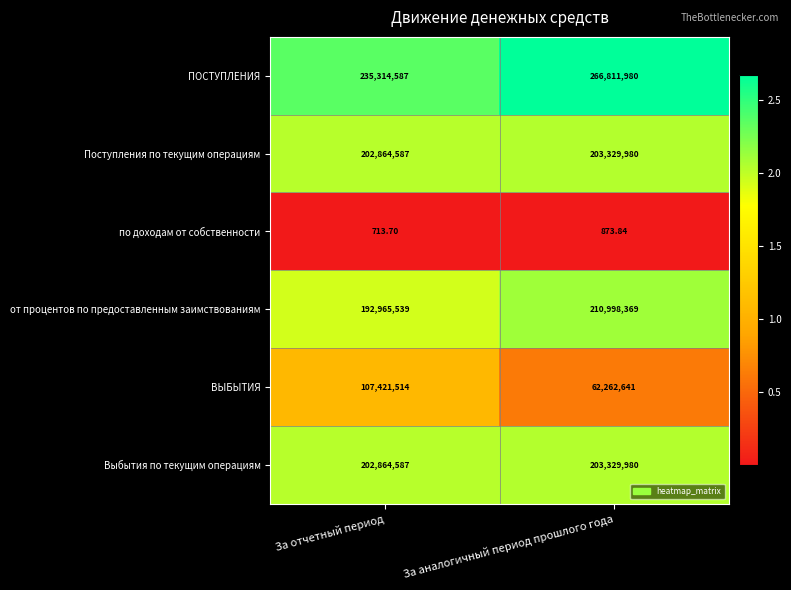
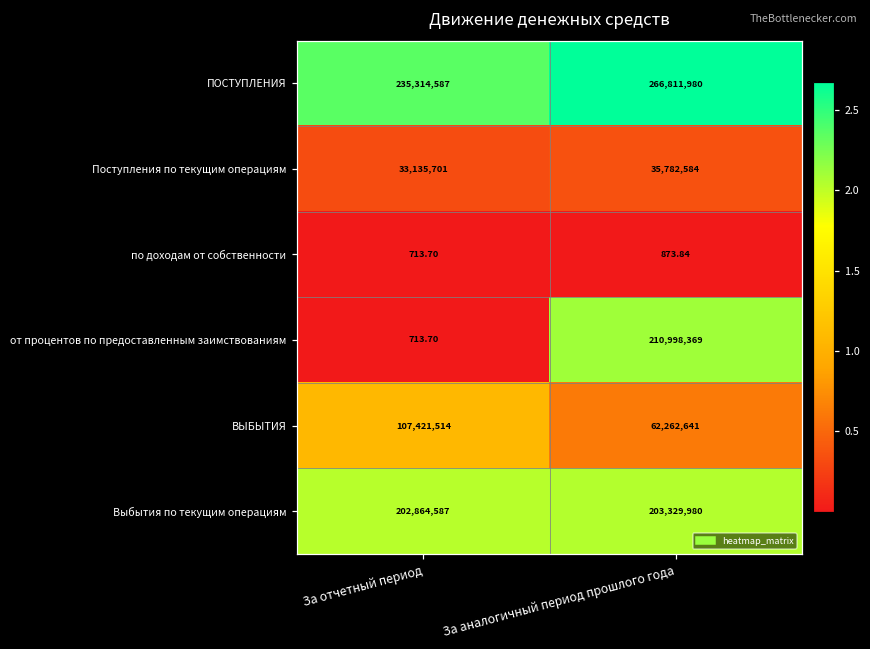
  {
    "ПОСТУПЛЕНИЯ": {
      "За отчетный период": "235,314,587",
      "За аналогичный период прошлого года": "266,811,980"
    },
    "Поступления по текущим операциям": {
-     "За отчетный период": "202,864,587",
-     "За аналогичный период прошлого года": "203,329,980"
+     "За отчетный период": "33,135,701",
+     "За аналогичный период прошлого года": "35,782,584"
    },
    "по доходам от собственности": {
      "За отчетный период": "713.70",
      "За аналогичный период прошлого года": "873.84"
    },
    "от процентов по предоставленным заимствованиям": {
-     "За отчетный период": "192,965,539",
+     "За отчетный период": "713.70",
      "За аналогичный период прошлого года": "210,998,369"
    },
    "ВЫБЫТИЯ": {
      "За отчетный период": "107,421,514",
      "За аналогичный период прошлого года": "62,262,641"
    },
    "Выбытия по текущим операциям": {
      "За отчетный период": "202,864,587",
      "За аналогичный период прошлого года": "203,329,980"
    }
  }
